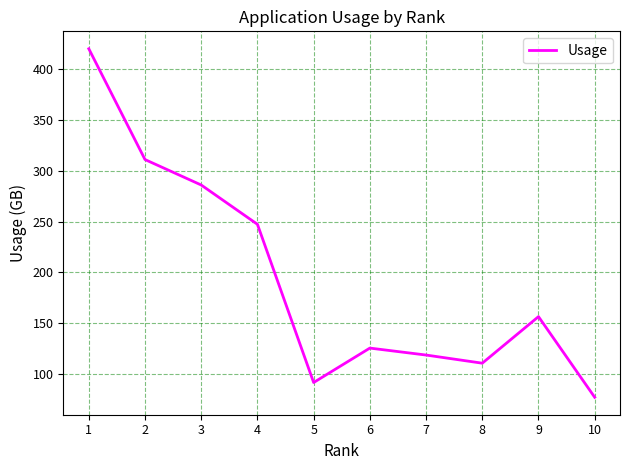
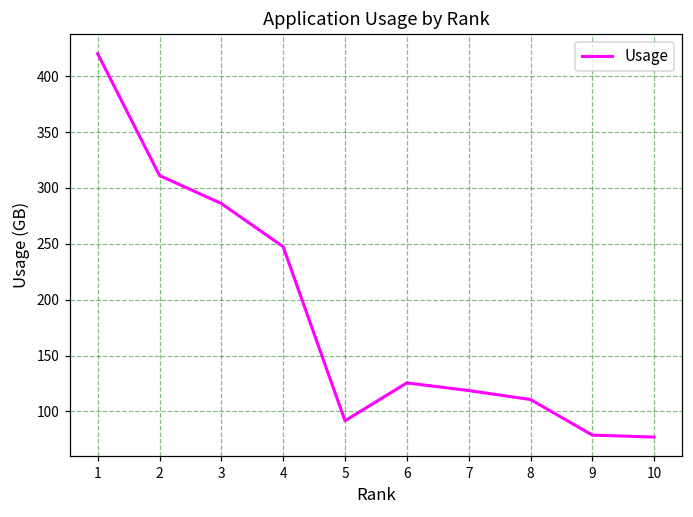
  {
    "1": 420,
    "2": 311,
    "3": 286,
    "4": 247,
    "5": 92,
    "6": 126,
    "7": 119,
    "8": 111,
-   "9": 157,
+   "9": 79,
    "10": 77
  }
